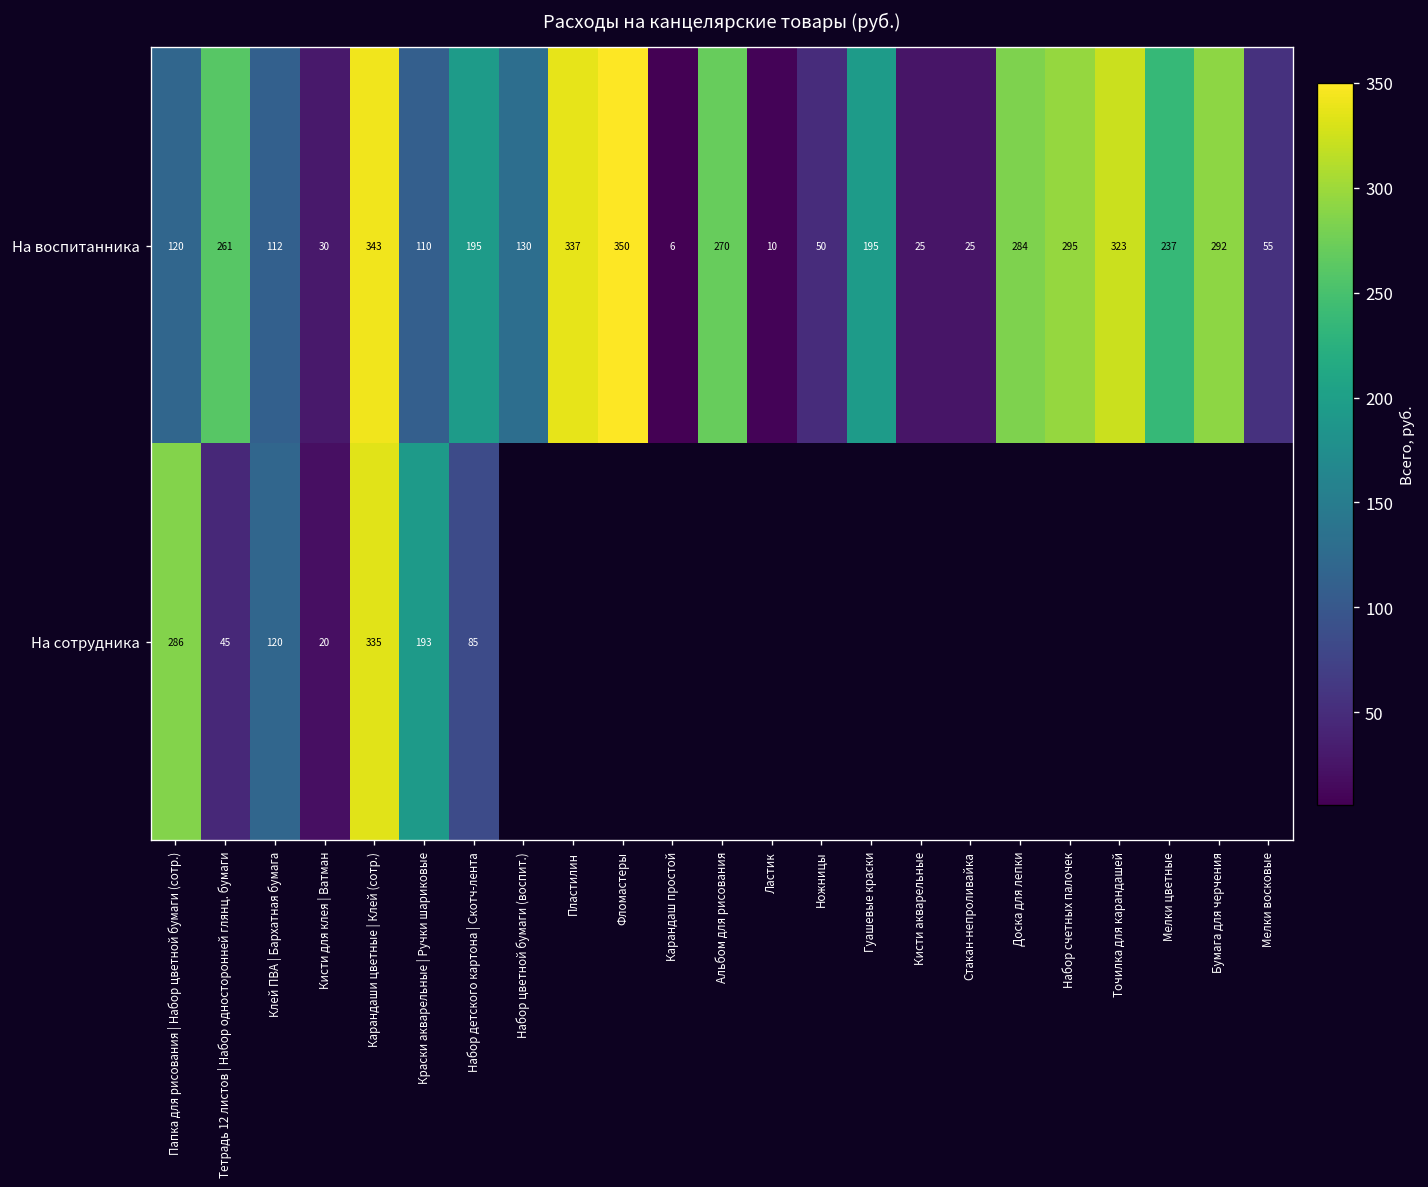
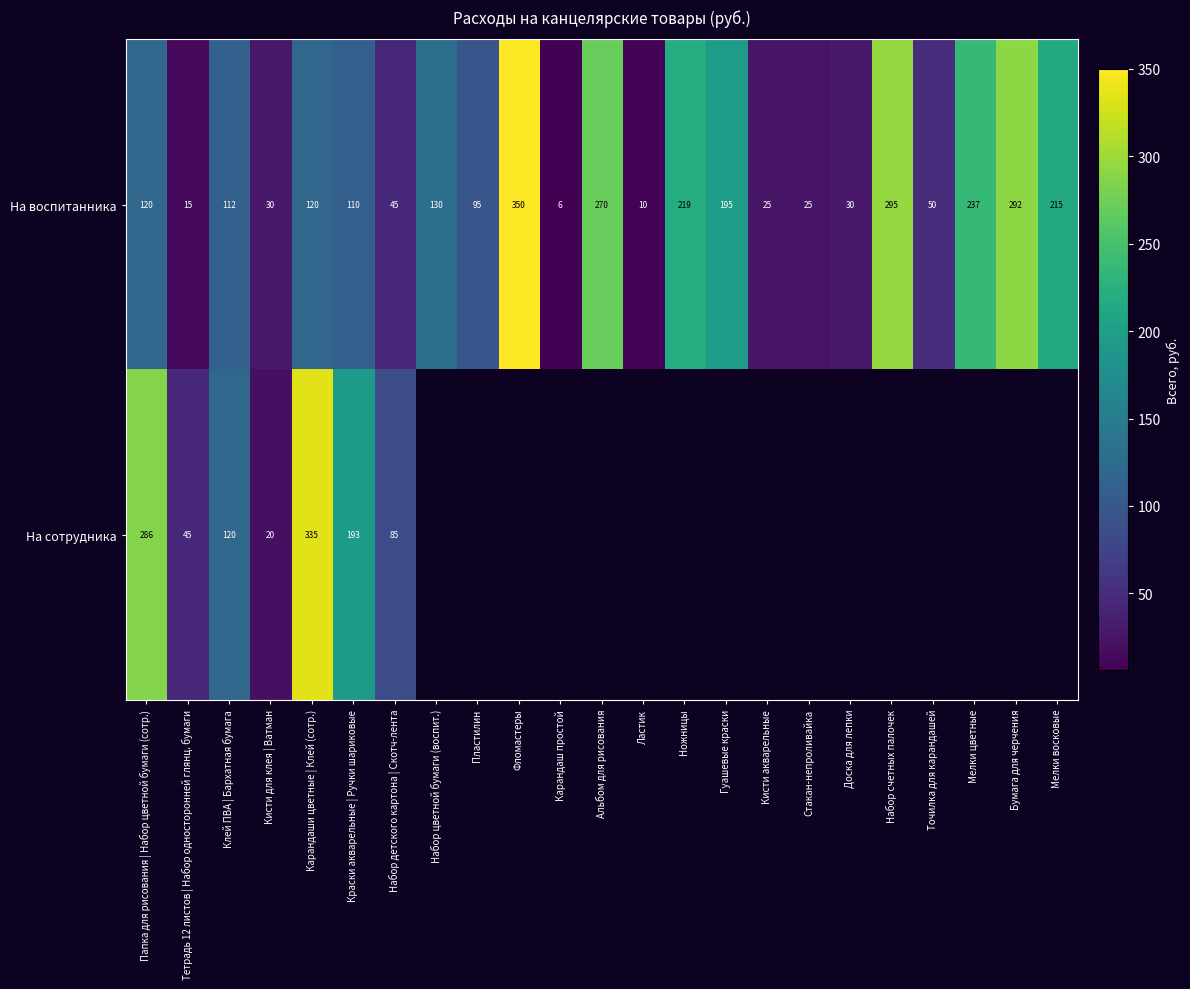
  {
    "На воспитанника": {
      "Папка для рисования | Набор цветной бумаги (сотр.)": 120,
-     "Тетрадь 12 листов | Набор односторонней глянц. бумаги": 261,
+     "Тетрадь 12 листов | Набор односторонней глянц. бумаги": 15,
      "Клей ПВА | Бархатная бумага": 112,
      "Кисти для клея | Ватман": 30,
-     "Карандаши цветные | Клей (сотр.)": 343,
+     "Карандаши цветные | Клей (сотр.)": 120,
      "Краски акварельные | Ручки шариковые": 110,
-     "Набор детского картона | Скотч-лента": 195,
+     "Набор детского картона | Скотч-лента": 45,
      "Набор цветной бумаги (воспит.)": 130,
-     "Пластилин": 337,
+     "Пластилин": 95,
      "Фломастеры": 350,
      "Карандаш простой": 6,
      "Альбом для рисования": 270,
      "Ластик": 10,
-     "Ножницы": 50,
+     "Ножницы": 219,
      "Гуашевые краски": 195,
      "Кисти акварельные": 25,
      "Стакан-непроливайка": 25,
-     "Доска для лепки": 284,
+     "Доска для лепки": 30,
      "Набор счетных палочек": 295,
-     "Точилка для карандашей": 323,
+     "Точилка для карандашей": 50,
      "Мелки цветные": 237,
      "Бумага для черчения": 292,
-     "Мелки восковые": 55
+     "Мелки восковые": 215
    },
    "На сотрудника": {
      "Папка для рисования | Набор цветной бумаги (сотр.)": 286,
      "Тетрадь 12 листов | Набор односторонней глянц. бумаги": 45,
      "Клей ПВА | Бархатная бумага": 120,
      "Кисти для клея | Ватман": 20,
      "Карандаши цветные | Клей (сотр.)": 335,
      "Краски акварельные | Ручки шариковые": 193,
      "Набор детского картона | Скотч-лента": 85
    }
  }
